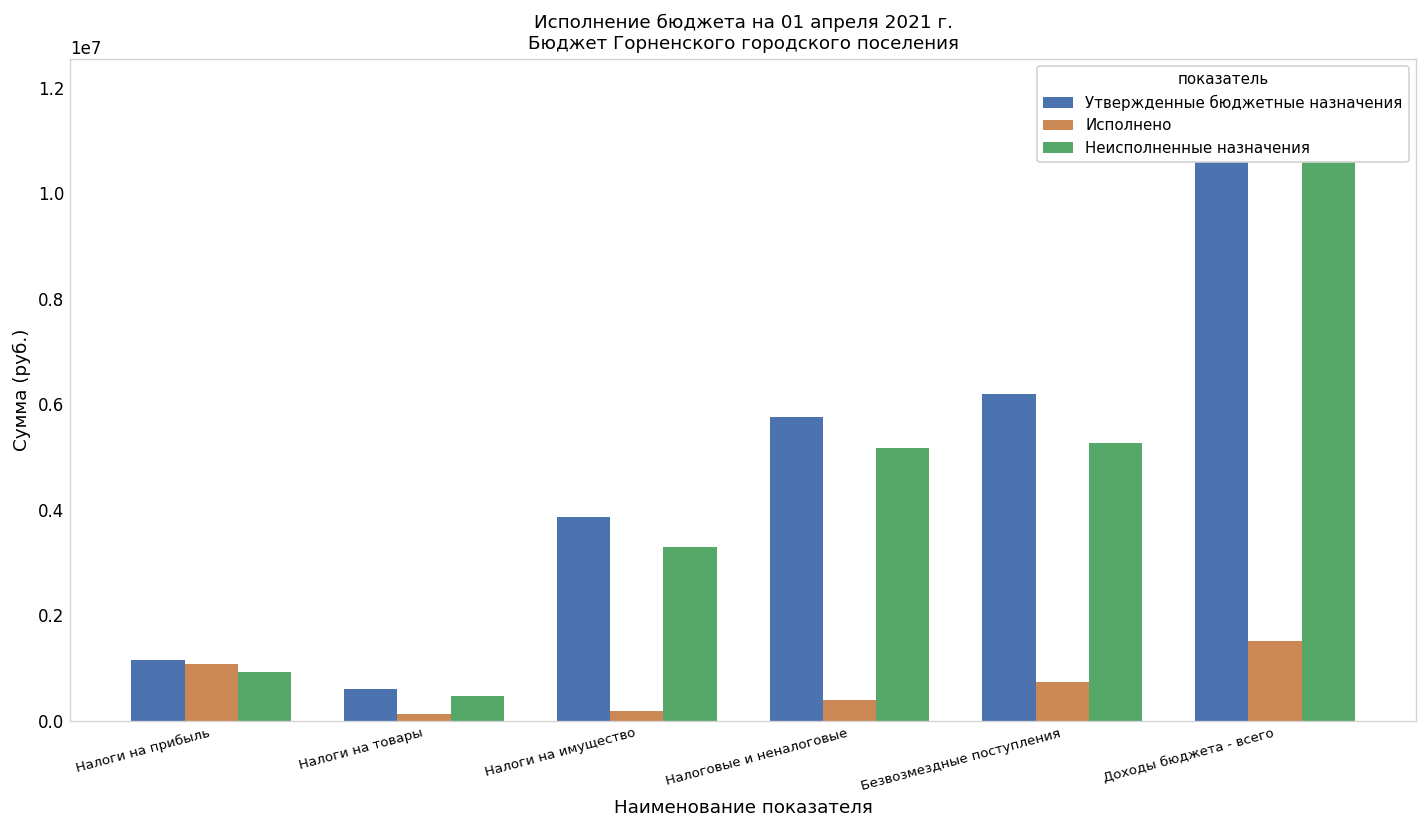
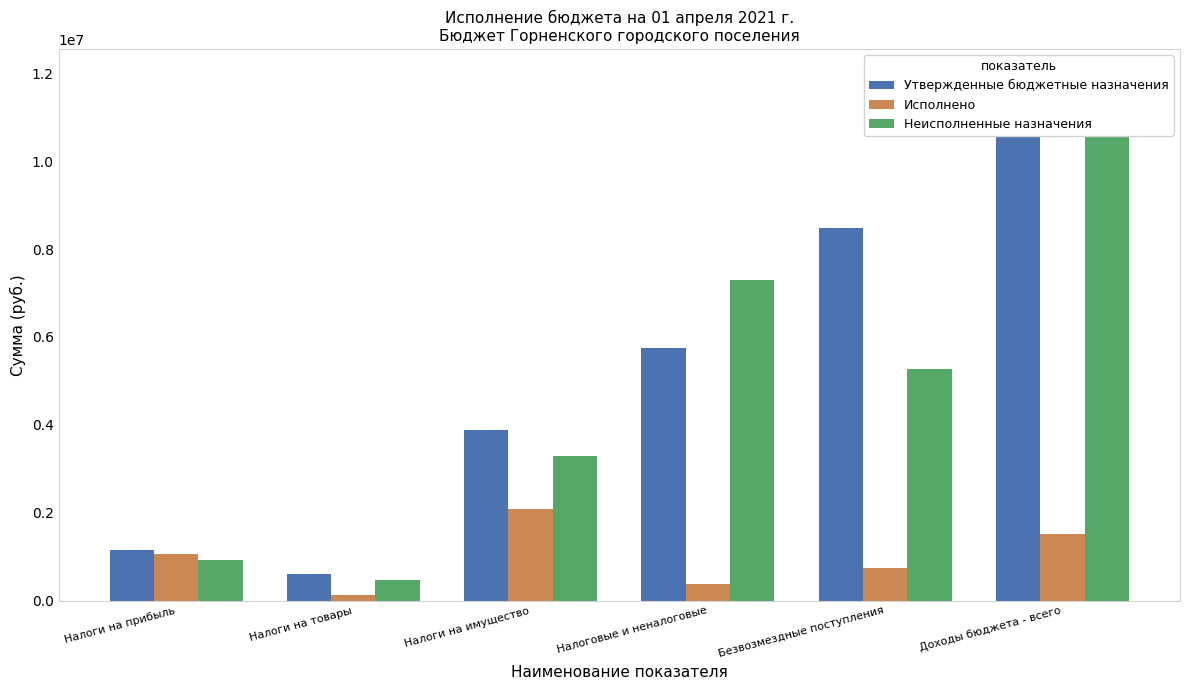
  {
    "Утвержденные бюджетные назначения": {
      "Налоги на прибыль": 1200000,
      "Налоги на товары": 600000,
      "Налоги на имущество": 3900000,
      "Налоговые и неналоговые": 5800000,
-     "Безвозмездные поступления": 6200000
+     "Безвозмездные поступления": 8500000
    },
    "Исполнено": {
      "Налоги на прибыль": 1100000,
      "Налоги на товары": 100000,
-     "Налоги на имущество": 200000,
+     "Налоги на имущество": 2100000,
      "Налоговые и неналоговые": 400000,
      "Безвозмездные поступления": 700000,
      "Доходы бюджета - всего": 1500000
    },
    "Неисполненные назначения": {
      "Налоги на прибыль": 900000,
      "Налоги на товары": 500000,
      "Налоги на имущество": 3300000,
-     "Налоговые и неналоговые": 5200000,
+     "Налоговые и неналоговые": 7300000,
      "Безвозмездные поступления": 5300000
    }
  }
